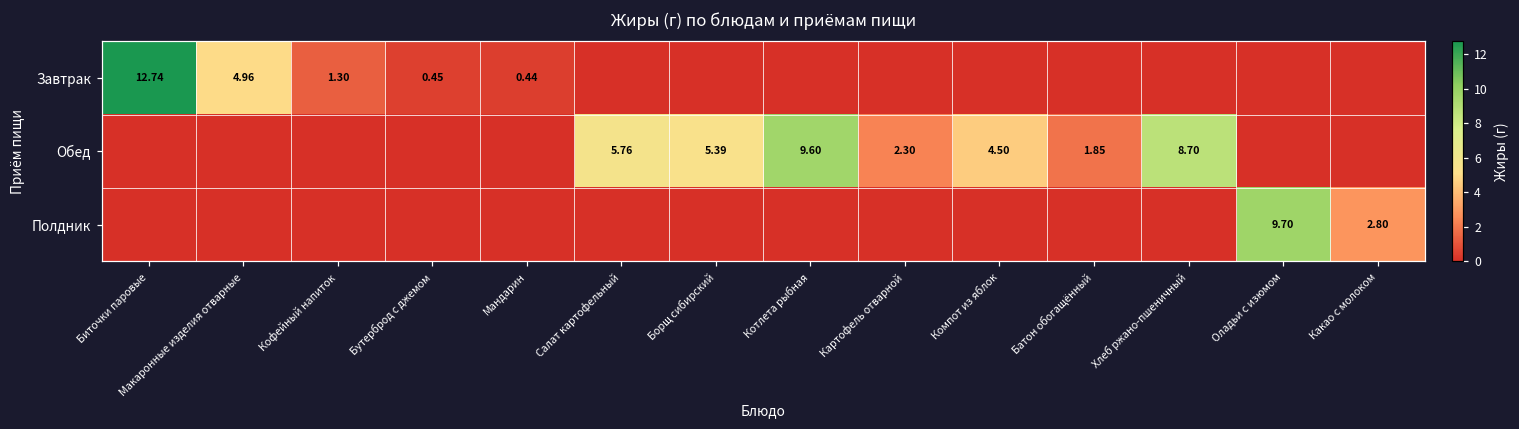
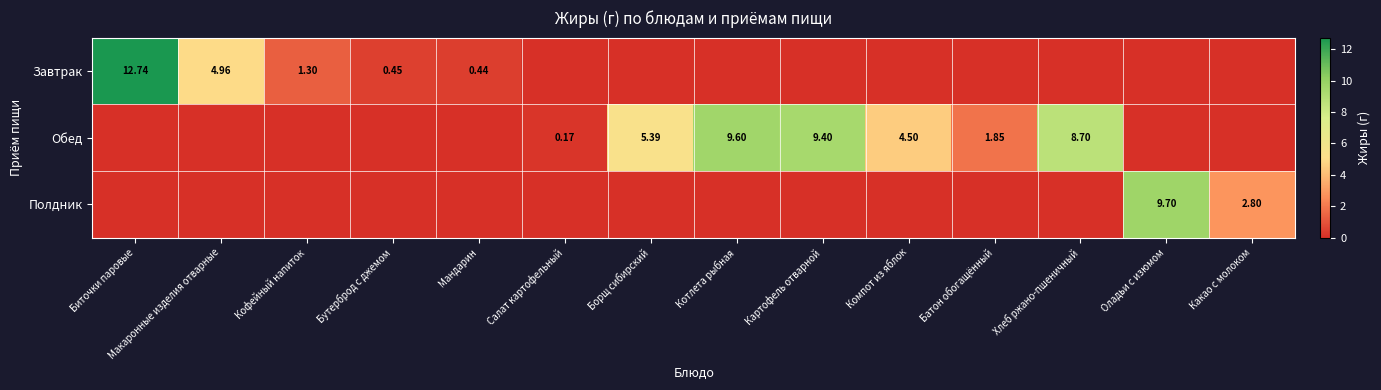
  {
    "Завтрак": {
      "Биточки паровые": 12.74,
      "Макаронные изделия отварные": 4.96,
      "Кофейный напиток": 1.30,
      "Бутерброд с джемом": 0.45,
      "Мандарин": 0.44
    },
    "Обед": {
-     "Салат картофельный": 5.76,
+     "Салат картофельный": 0.17,
      "Борщ сибирский": 5.39,
      "Котлета рыбная": 9.60,
-     "Картофель отварной": 2.30,
+     "Картофель отварной": 9.40,
      "Компот из яблок": 4.50,
      "Батон обогащённый": 1.85,
      "Хлеб ржано-пшеничный": 8.70
    },
    "Полдник": {
      "Оладьи с изюмом": 9.70,
      "Какао с молоком": 2.80
    }
  }
